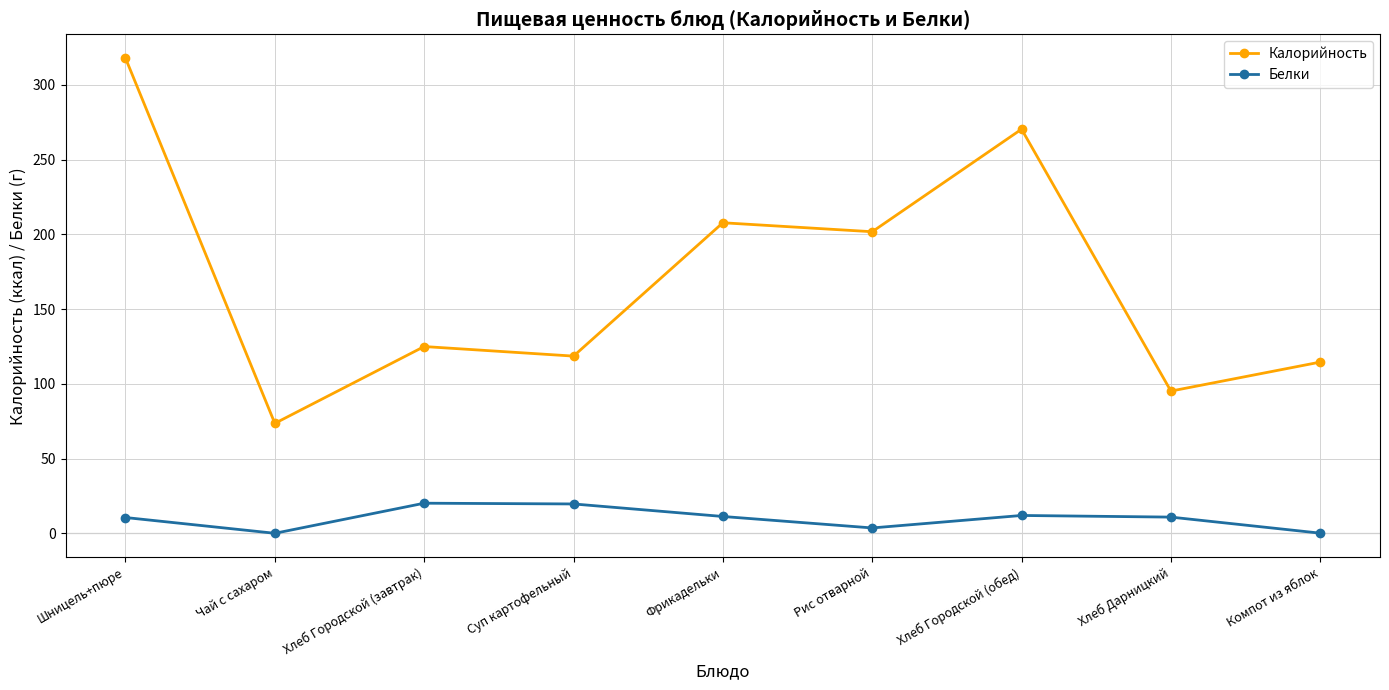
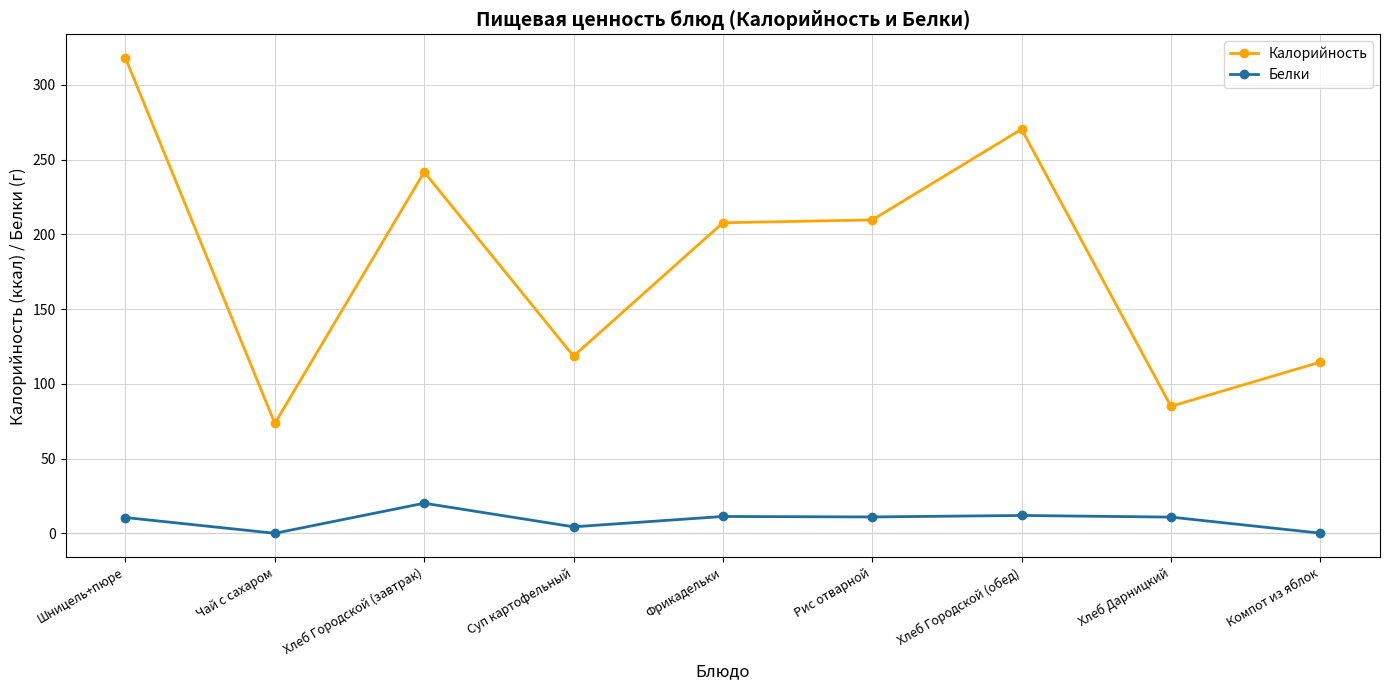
  {
    "Калорийность": {
      "Шницель+пюре": 318,
      "Чай с сахаром": 74,
-     "Хлеб Городской (завтрак)": 125,
+     "Хлеб Городской (завтрак)": 242,
      "Суп картофельный": 119,
      "Фрикадельки": 208,
-     "Рис отварной": 202,
+     "Рис отварной": 210,
      "Хлеб Городской (обед)": 270,
-     "Хлеб Дарницкий": 95,
+     "Хлеб Дарницкий": 85,
      "Компот из яблок": 115
    },
    "Белки": {
      "Шницель+пюре": 11,
      "Чай с сахаром": 0,
      "Хлеб Городской (завтрак)": 20,
-     "Суп картофельный": 20,
+     "Суп картофельный": 4,
      "Фрикадельки": 11,
-     "Рис отварной": 4,
+     "Рис отварной": 11,
      "Хлеб Городской (обед)": 12,
      "Хлеб Дарницкий": 11,
      "Компот из яблок": 0
    }
  }
